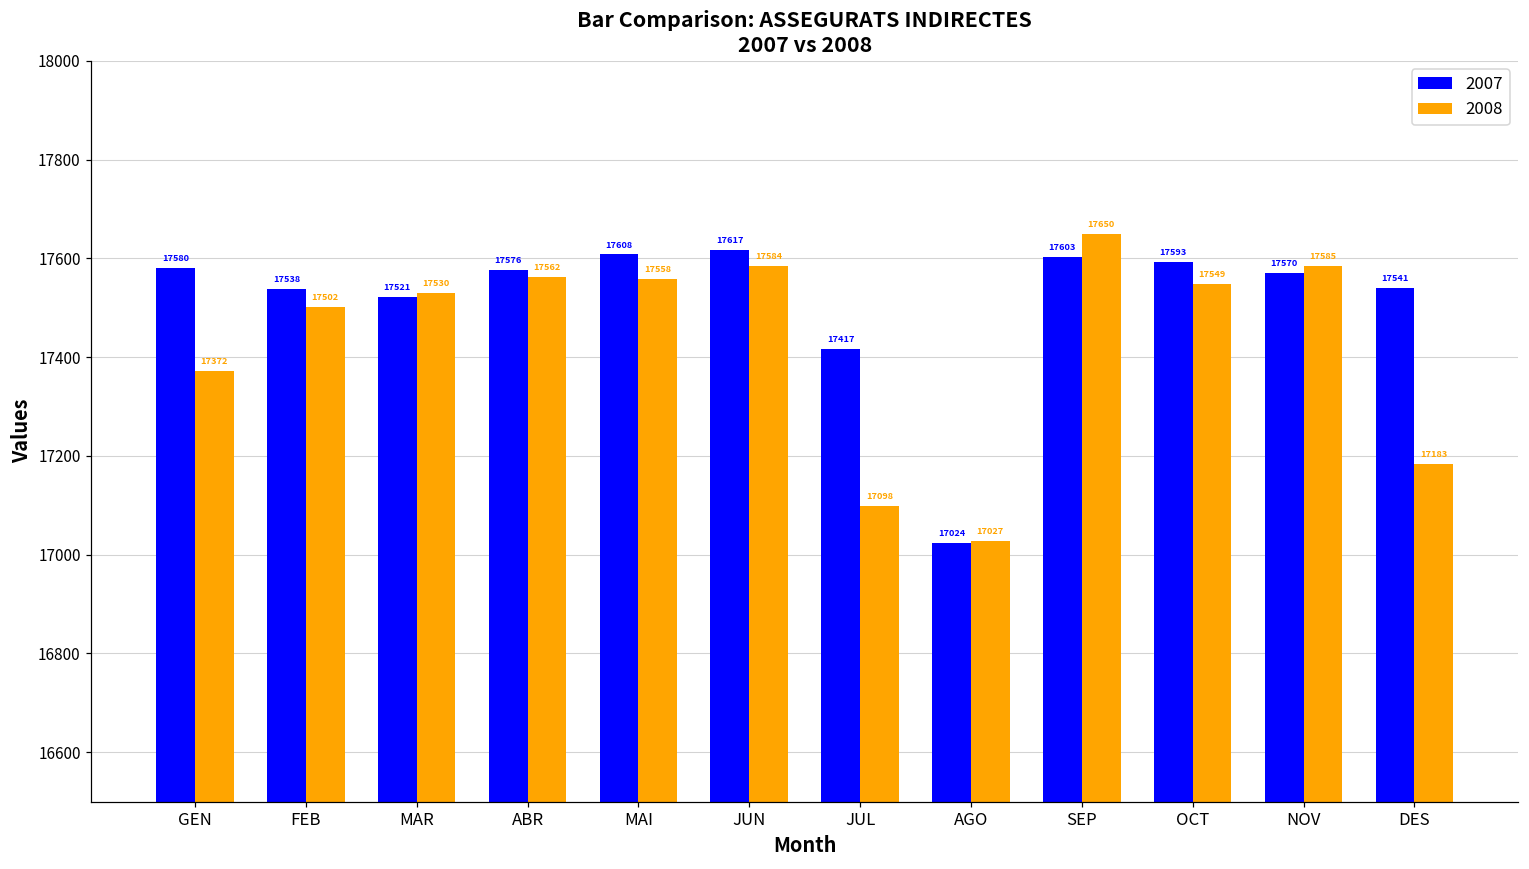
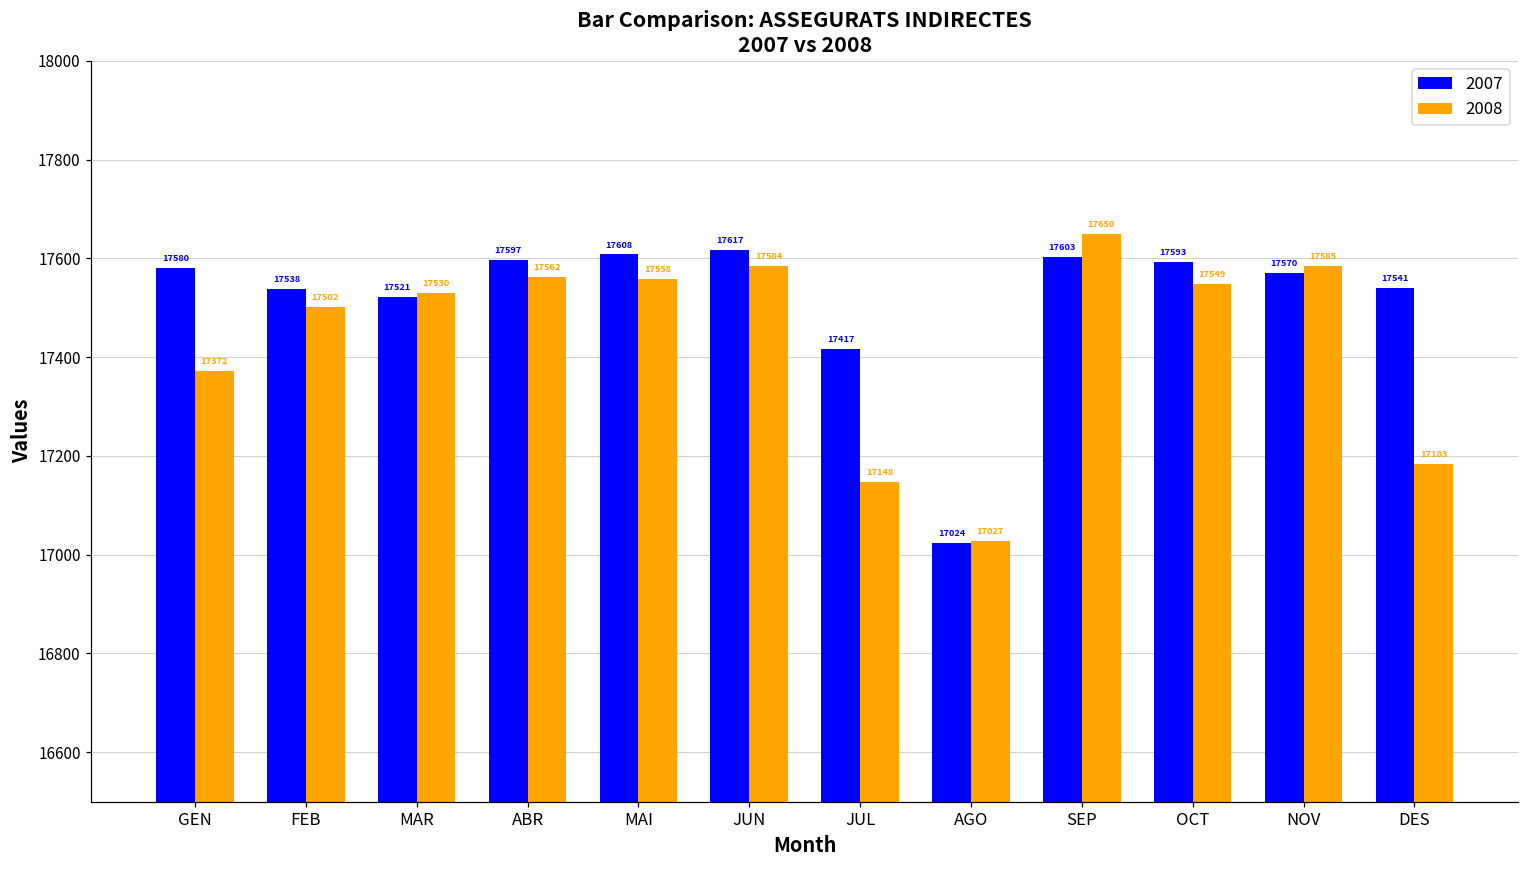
  {
    "2007": {
      "GEN": 17580,
      "FEB": 17538,
      "MAR": 17521,
-     "ABR": 17576,
+     "ABR": 17597,
      "MAI": 17608,
      "JUN": 17617,
      "JUL": 17417,
      "AGO": 17024,
      "SEP": 17603,
      "OCT": 17593,
      "NOV": 17570,
      "DES": 17541
    },
    "2008": {
      "GEN": 17372,
      "FEB": 17502,
      "MAR": 17530,
      "ABR": 17562,
      "MAI": 17558,
      "JUN": 17584,
-     "JUL": 17098,
+     "JUL": 17148,
      "AGO": 17027,
      "SEP": 17650,
      "OCT": 17549,
      "NOV": 17585,
      "DES": 17183
    }
  }
